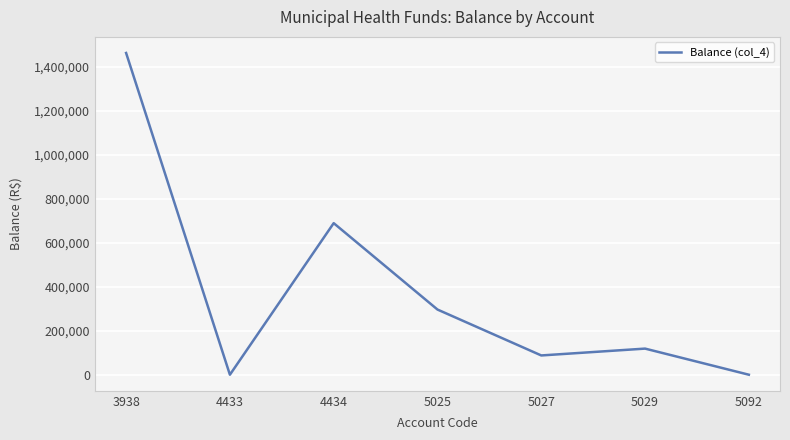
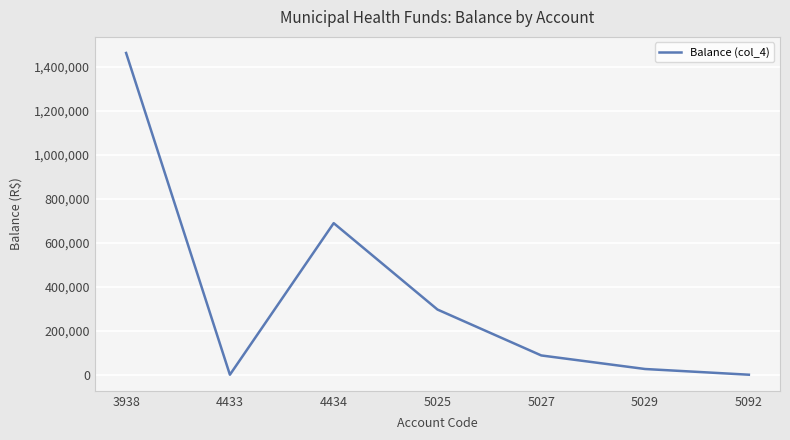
  {
    "3938": "1,460,000",
    "4433": "0",
    "4434": "690,000",
    "5025": "300,000",
    "5027": "90,000",
-   "5029": "120,000",
+   "5029": "30,000",
    "5092": "0"
  }
